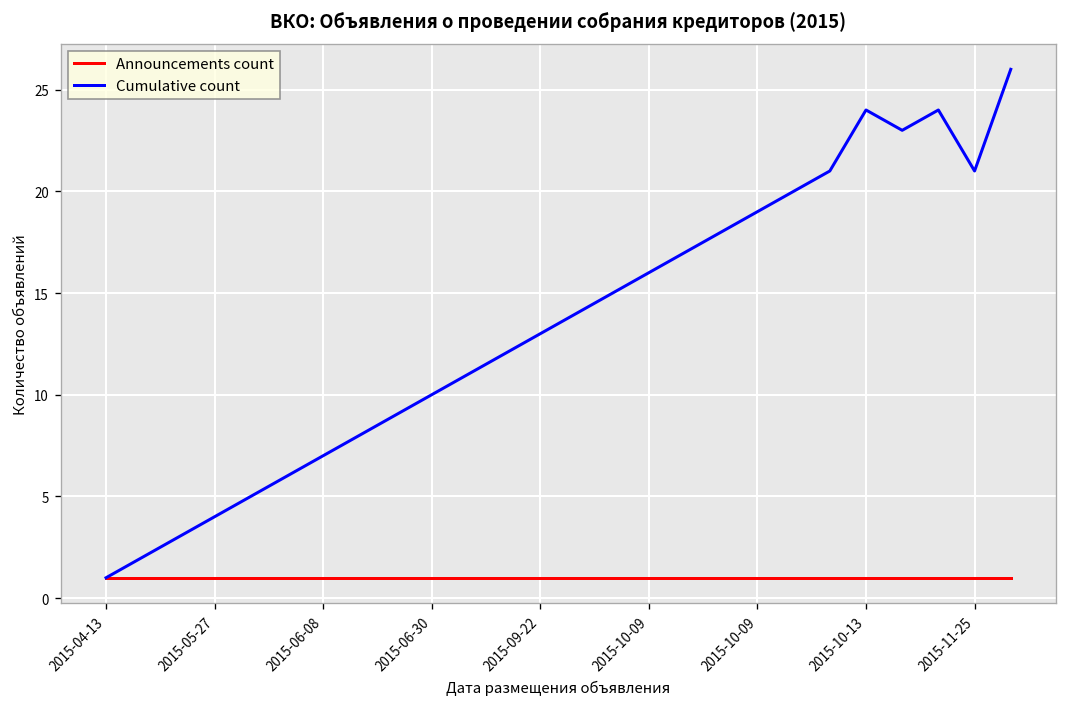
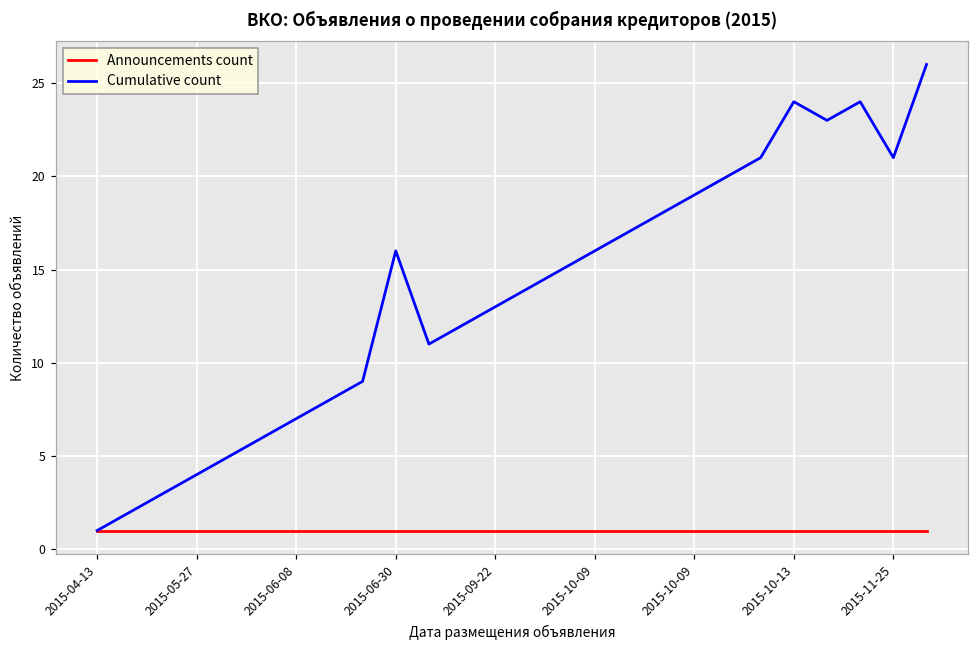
  {
    "Announcements count": {
      "2015-05-27": 1,
      "2015-06-08": 1,
      "2015-06-30": 1,
      "2015-10-13": 1,
      "2015-11-25": 1
    },
    "Cumulative count": {
      "2015-05-27": 4,
      "2015-06-08": 7,
-     "2015-06-30": 10,
+     "2015-06-30": 16,
      "2015-10-13": 24,
      "2015-11-25": 21
    }
  }
